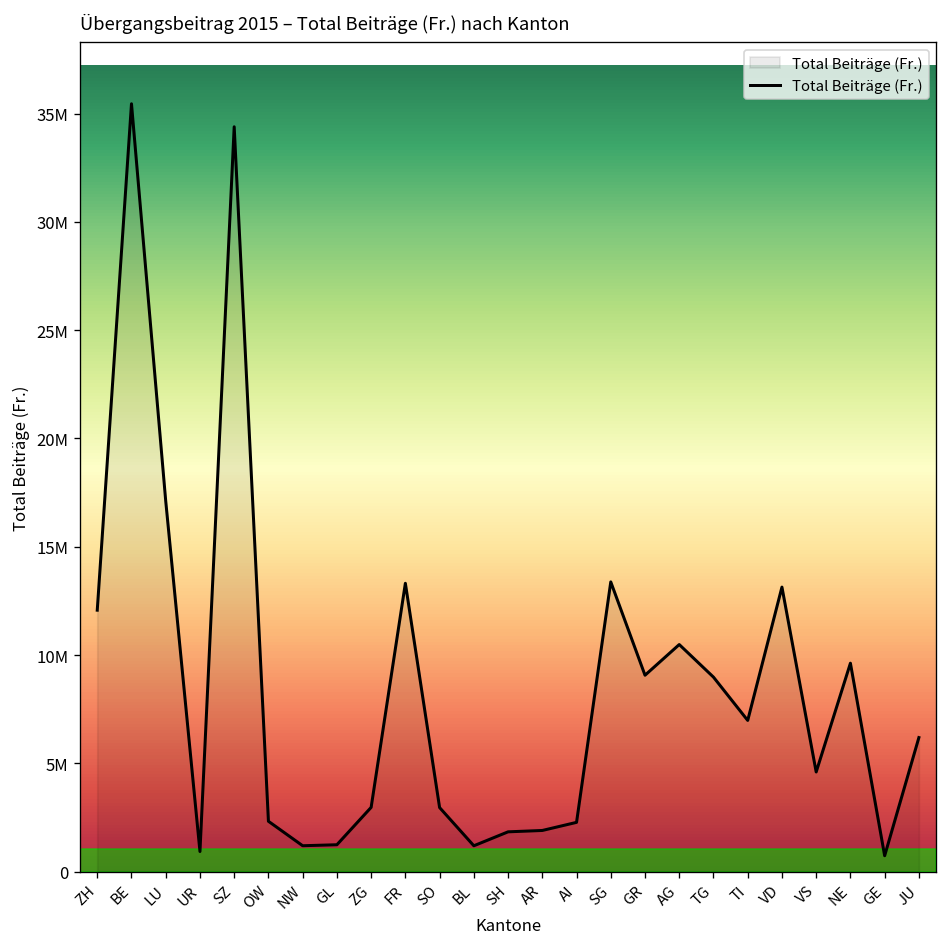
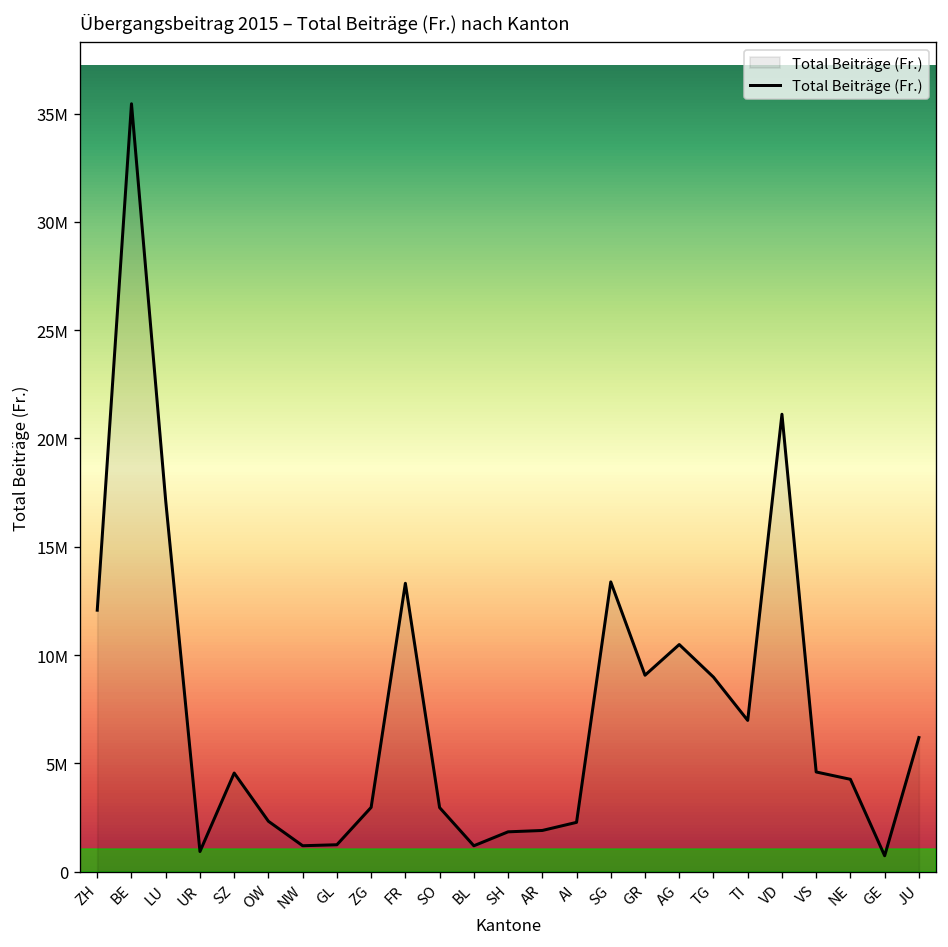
  {
    "ZH": 12100000,
    "BE": 35500000,
    "LU": 17100000,
-   "SZ": 34400000,
+   "SZ": 4600000,
    "OW": 2300000,
    "NW": 1200000,
    "GL": 1200000,
    "ZG": 3000000,
    "FR": 13300000,
    "SO": 3000000,
    "BL": 1200000,
    "SH": 1800000,
    "AR": 1900000,
    "AI": 2300000,
    "SG": 13400000,
    "GR": 9100000,
    "AG": 10500000,
    "TG": 9000000,
    "TI": 7000000,
-   "VD": 13100000,
+   "VD": 21100000,
    "VS": 4600000,
-   "NE": 9600000,
+   "NE": 4300000,
    "JU": 6200000
  }
